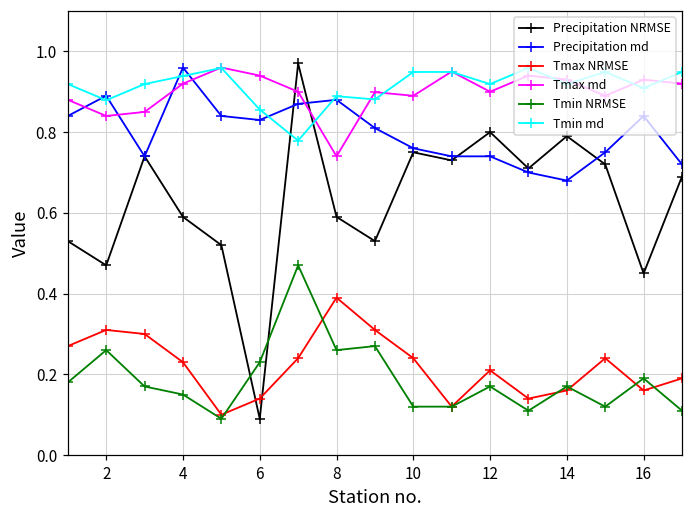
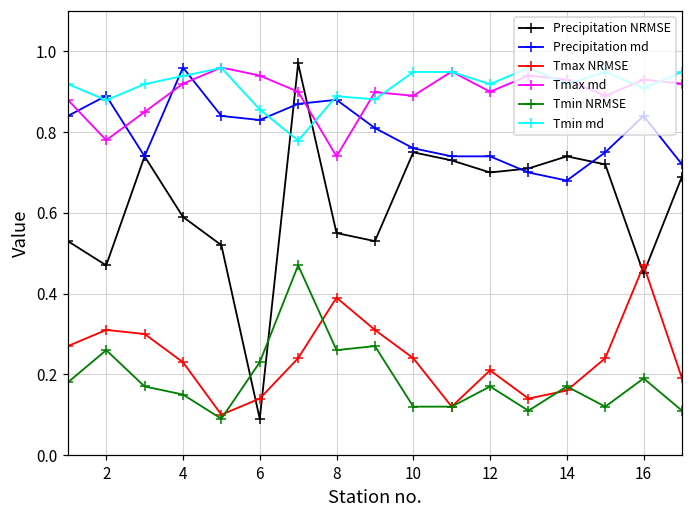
  {
    "Precipitation NRMSE": {
      "2": 0.47,
      "4": 0.59,
      "6": 0.09,
-     "8": 0.59,
+     "8": 0.55,
      "10": 0.75,
-     "12": 0.8,
-     "14": 0.79,
+     "12": 0.7,
+     "14": 0.74,
      "16": 0.45
    },
    "Precipitation md": {
      "2": 0.89,
      "4": 0.96,
      "6": 0.83,
      "8": 0.88,
      "10": 0.76,
      "12": 0.74,
      "14": 0.68
    },
    "Tmax NRMSE": {
      "2": 0.31,
      "4": 0.23,
      "6": 0.14,
      "8": 0.39,
      "10": 0.24,
      "12": 0.21,
      "14": 0.16,
-     "16": 0.16
+     "16": 0.47
    },
    "Tmax md": {
-     "2": 0.84,
+     "2": 0.78,
      "4": 0.92,
      "6": 0.94,
      "8": 0.74,
      "10": 0.89,
      "12": 0.90
    },
    "Tmin NRMSE": {
      "2": 0.26,
      "4": 0.15,
      "6": 0.23,
      "8": 0.26,
      "10": 0.12,
      "12": 0.17,
      "14": 0.17,
      "16": 0.19
    },
    "Tmin md": {
      "2": 0.88,
      "4": 0.94,
      "6": 0.86,
      "8": 0.89,
      "10": 0.95,
      "12": 0.92
    }
  }
